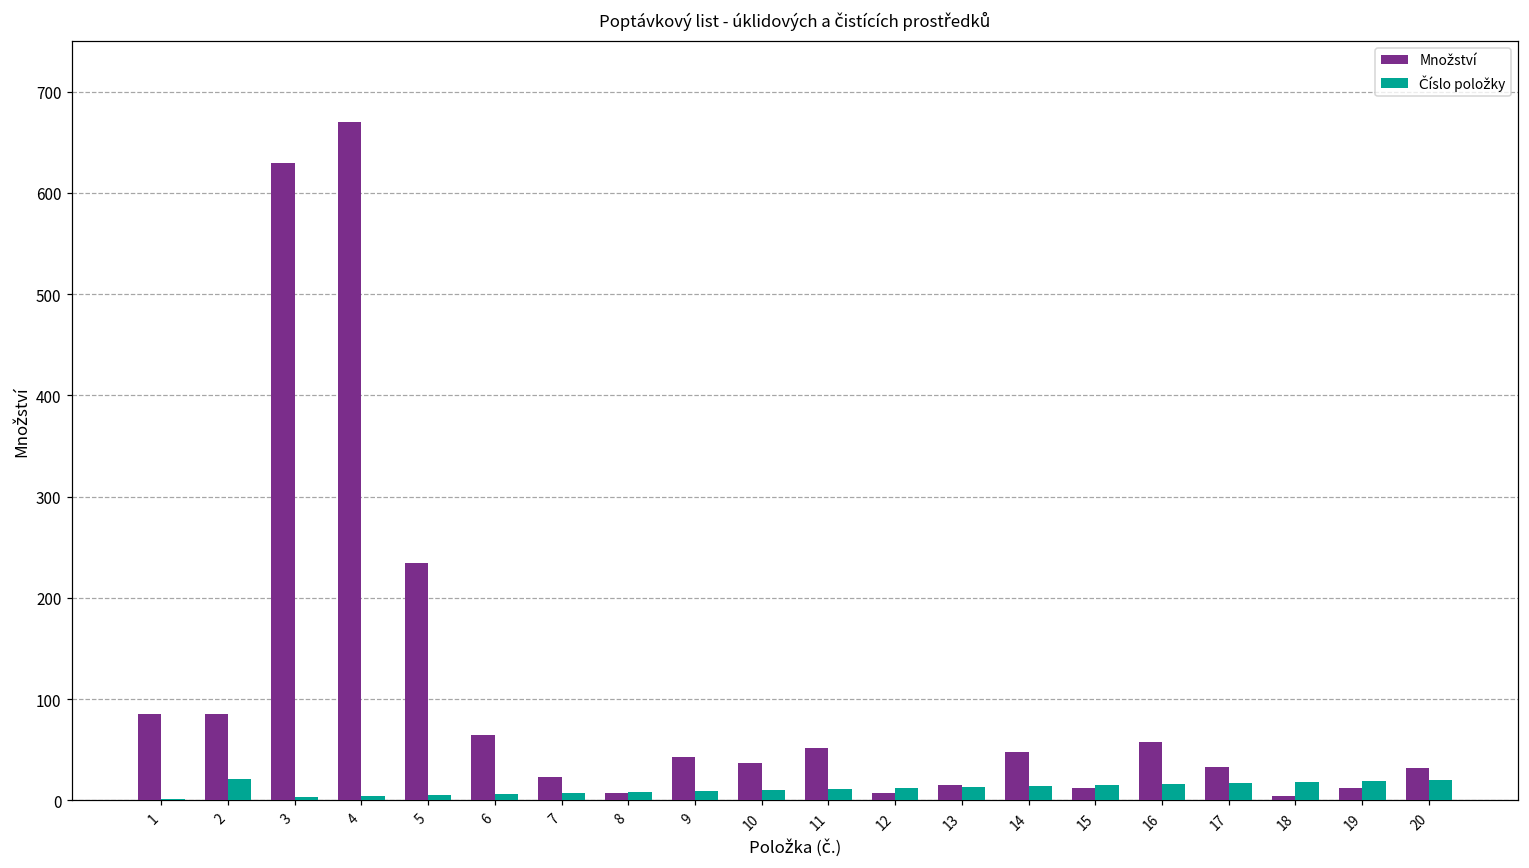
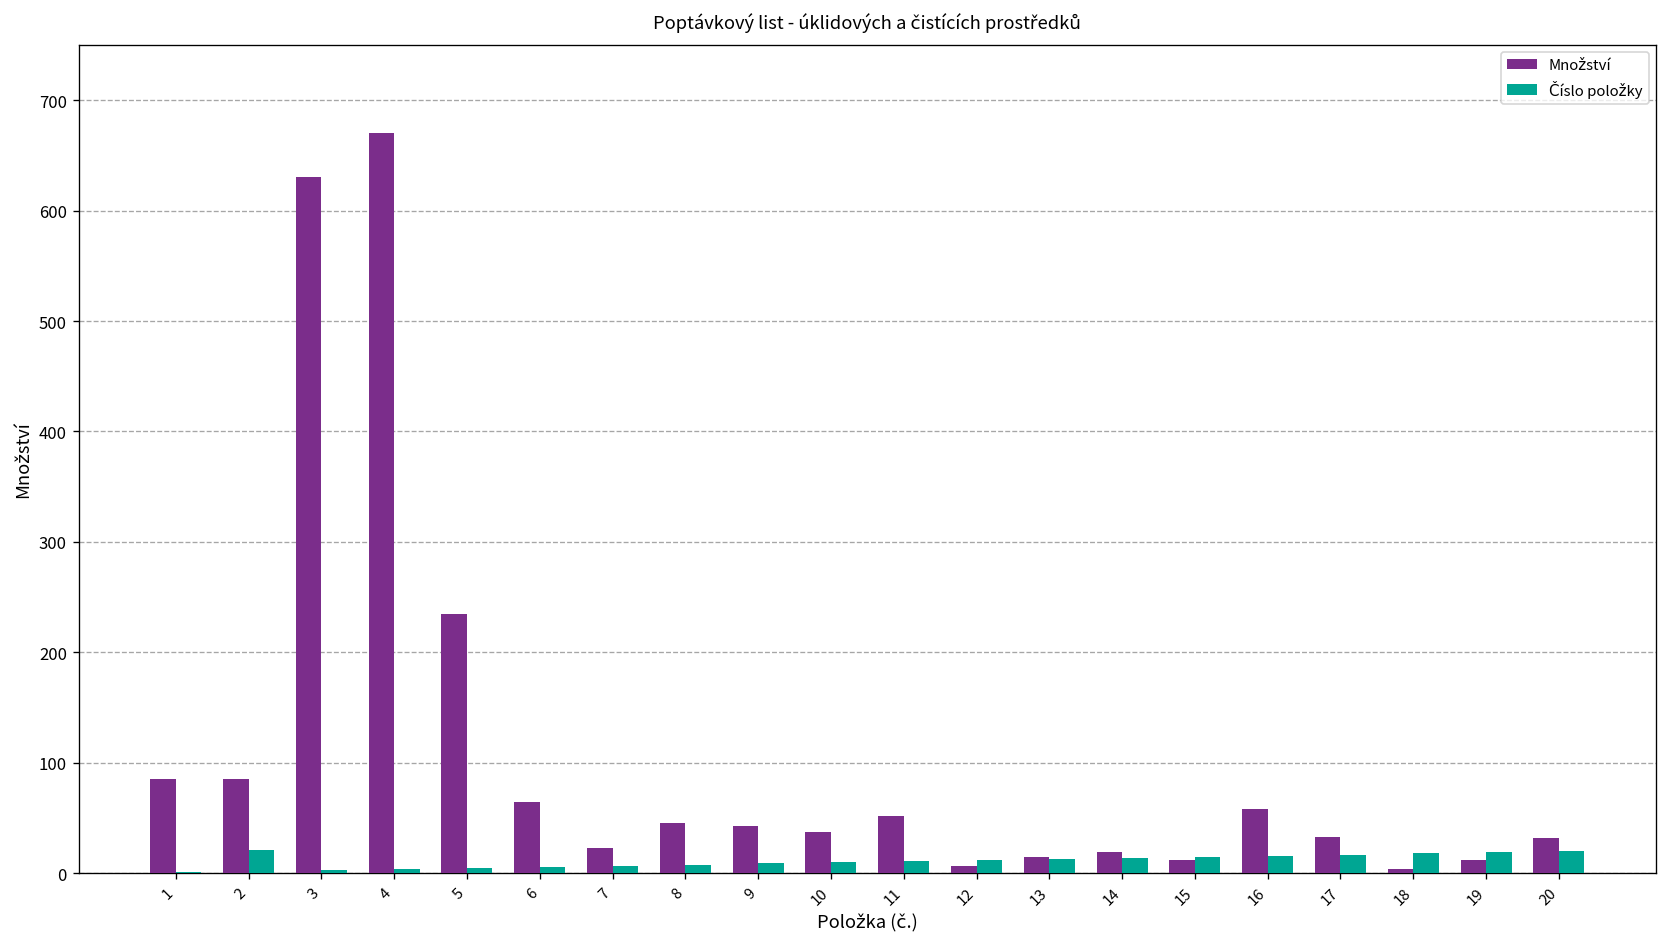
  {
    "Množství": {
      "1": 90,
      "2": 90,
      "3": 630,
      "4": 670,
      "5": 240,
      "6": 70,
      "7": 20,
-     "8": 10,
+     "8": 50,
      "9": 40,
      "10": 40,
      "11": 50,
      "12": 10,
      "13": 20,
-     "14": 50,
+     "14": 20,
      "15": 10,
      "16": 60,
      "17": 30,
      "18": 0,
      "19": 10,
      "20": 30
    },
    "Číslo položky": {
      "2": 20,
      "3": 0,
      "4": 0,
      "5": 10,
      "6": 10,
      "7": 10,
      "8": 10,
      "9": 10,
      "10": 10,
      "11": 10,
      "12": 10,
      "13": 10,
      "14": 10,
      "15": 20,
      "16": 20,
      "17": 20,
      "18": 20,
      "19": 20,
      "20": 20
    }
  }
